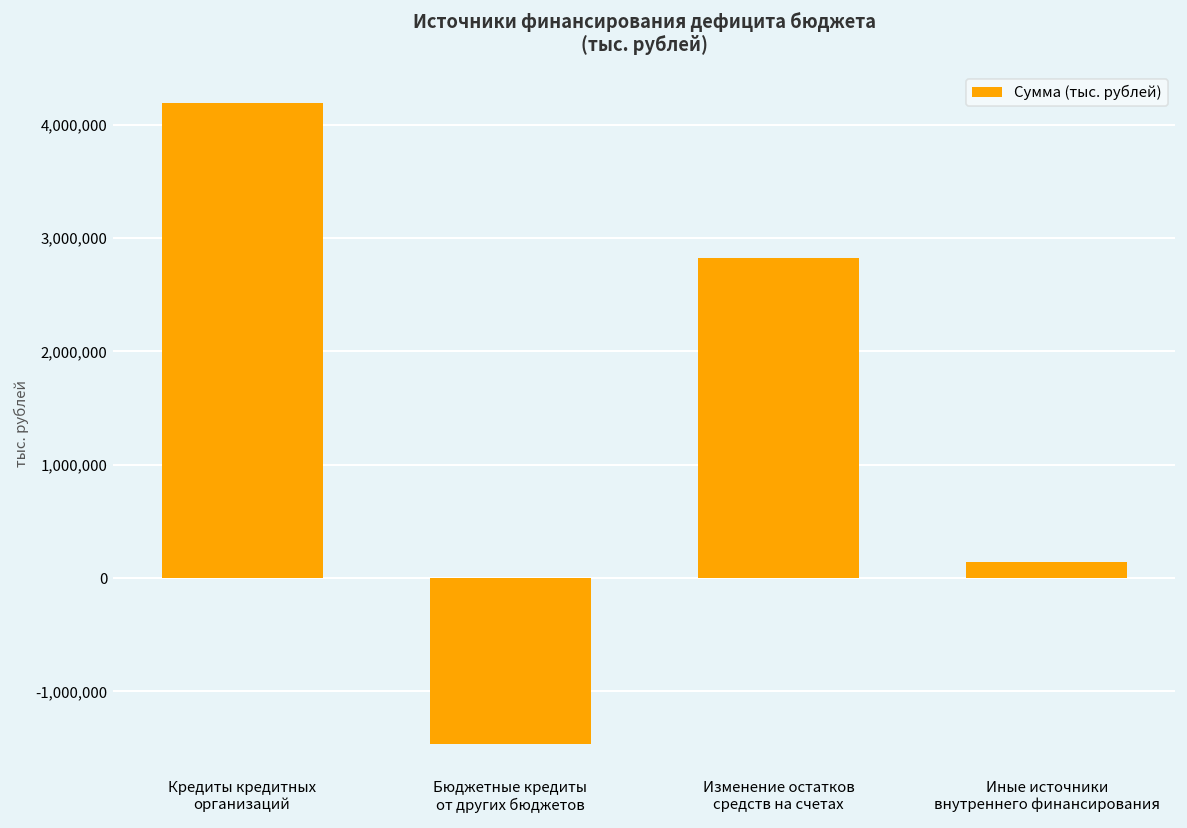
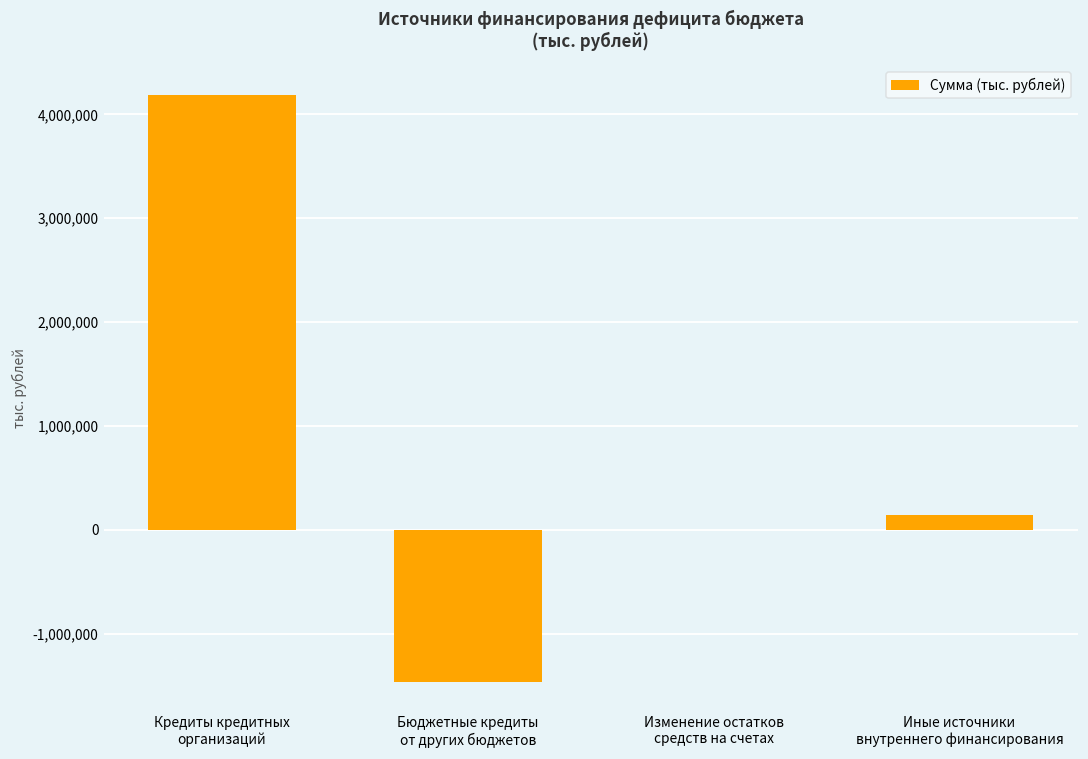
  {
    "Кредиты кредитных организаций": "4,200,000",
    "Бюджетные кредиты от других бюджетов": "-1,500,000",
-   "Изменение остатков средств на счетах": "2,800,000",
+   "Изменение остатков средств на счетах": "0",
    "Иные источники внутреннего финансирования": "100,000"
  }
